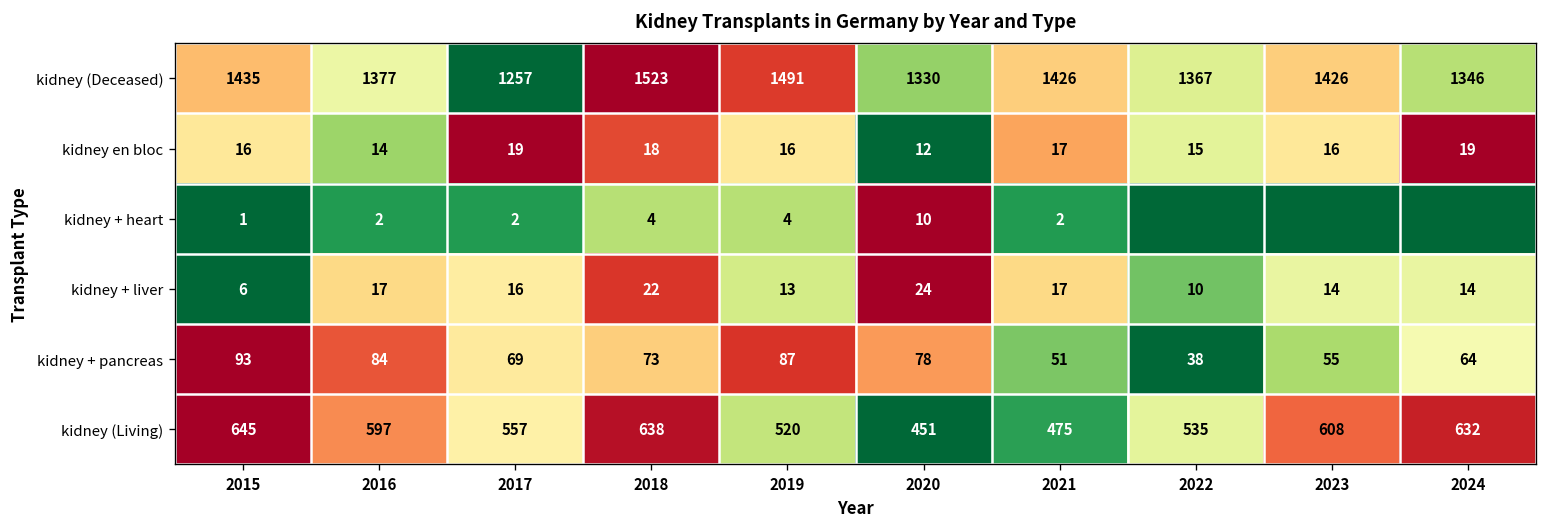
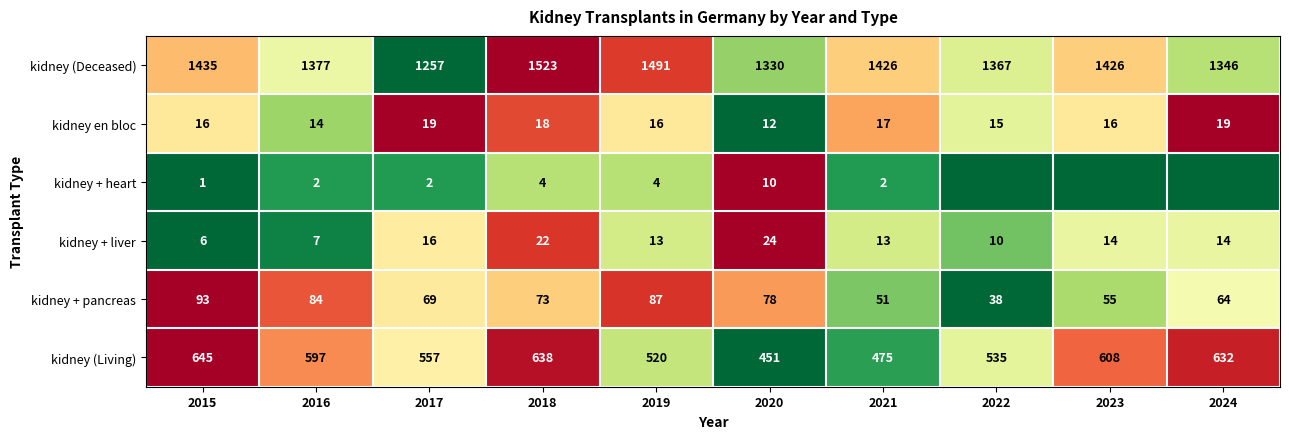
  {
    "kidney (Deceased)": {
      "2015": 1435,
      "2016": 1377,
      "2017": 1257,
      "2018": 1523,
      "2019": 1491,
      "2020": 1330,
      "2021": 1426,
      "2022": 1367,
      "2023": 1426,
      "2024": 1346
    },
    "kidney en bloc": {
      "2015": 16,
      "2016": 14,
      "2017": 19,
      "2018": 18,
      "2019": 16,
      "2020": 12,
      "2021": 17,
      "2022": 15,
      "2023": 16,
      "2024": 19
    },
    "kidney + heart": {
      "2015": 1,
      "2016": 2,
      "2017": 2,
      "2018": 4,
      "2019": 4,
      "2020": 10,
      "2021": 2
    },
    "kidney + liver": {
      "2015": 6,
-     "2016": 17,
+     "2016": 7,
      "2017": 16,
      "2018": 22,
      "2019": 13,
      "2020": 24,
-     "2021": 17,
+     "2021": 13,
      "2022": 10,
      "2023": 14,
      "2024": 14
    },
    "kidney + pancreas": {
      "2015": 93,
      "2016": 84,
      "2017": 69,
      "2018": 73,
      "2019": 87,
      "2020": 78,
      "2021": 51,
      "2022": 38,
      "2023": 55,
      "2024": 64
    },
    "kidney (Living)": {
      "2015": 645,
      "2016": 597,
      "2017": 557,
      "2018": 638,
      "2019": 520,
      "2020": 451,
      "2021": 475,
      "2022": 535,
      "2023": 608,
      "2024": 632
    }
  }
